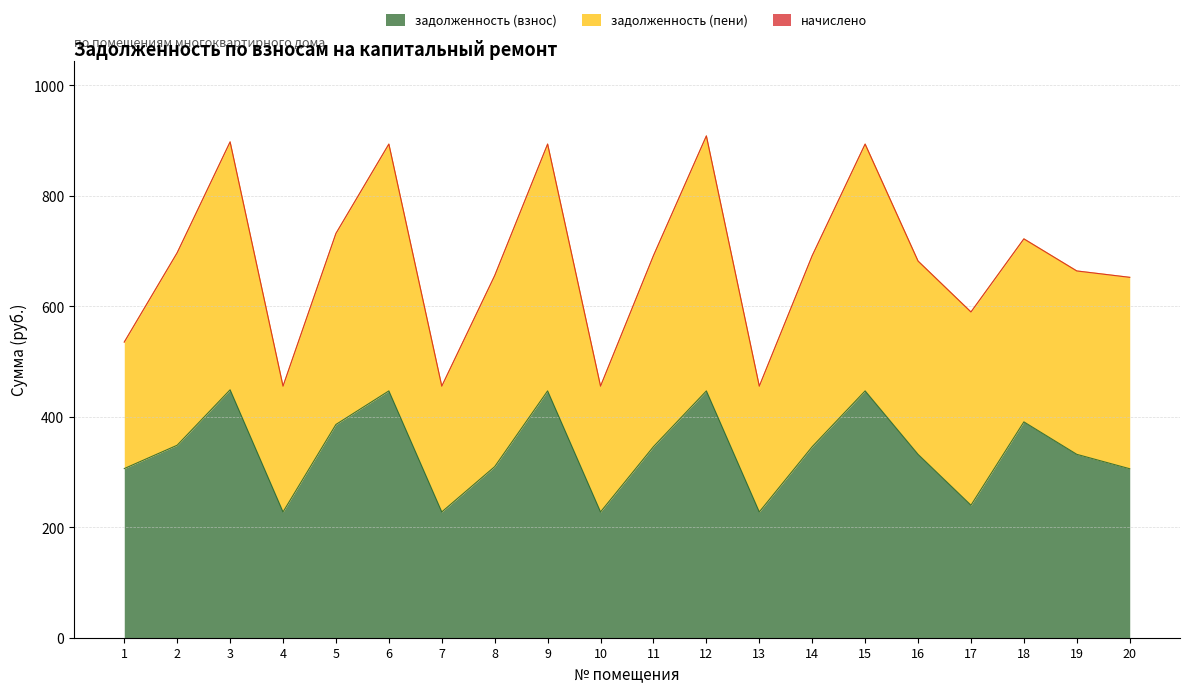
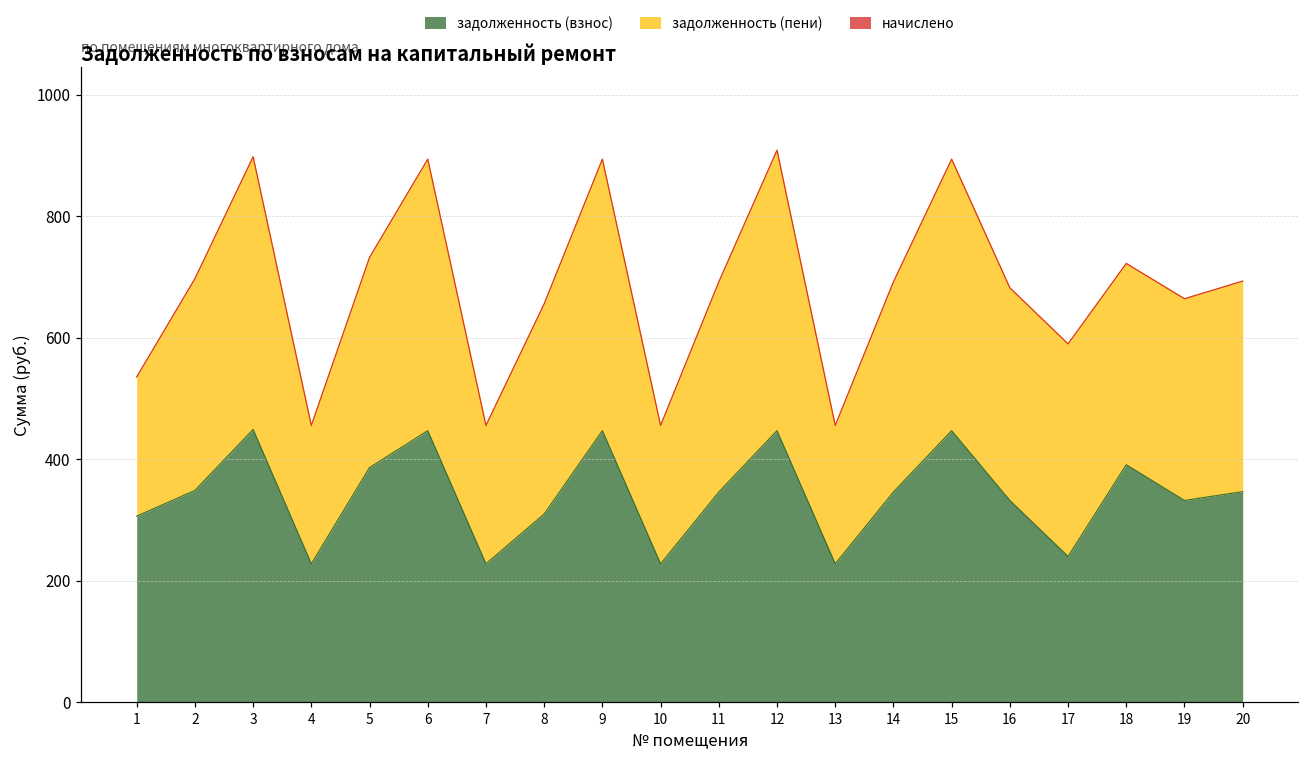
  {
    "задолженность (взнос)": {
      "1": 310,
      "2": 350,
      "3": 450,
      "4": 230,
      "5": 390,
      "6": 450,
      "7": 230,
      "8": 310,
      "9": 450,
      "10": 230,
      "11": 350,
      "12": 450,
      "13": 230,
      "14": 350,
      "15": 450,
      "16": 330,
      "17": 240,
      "18": 390,
      "19": 330,
-     "20": 310
+     "20": 350
    }
  }
